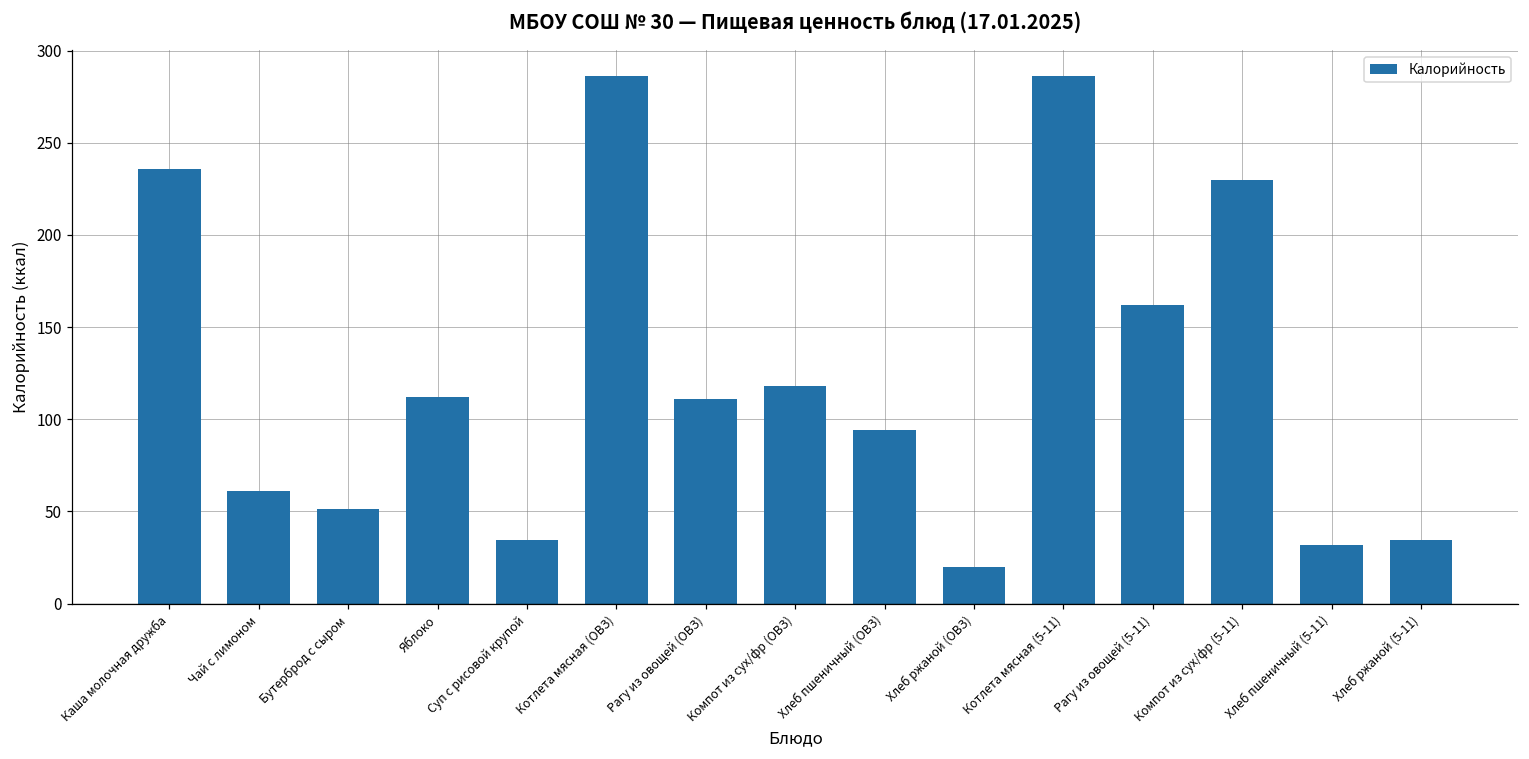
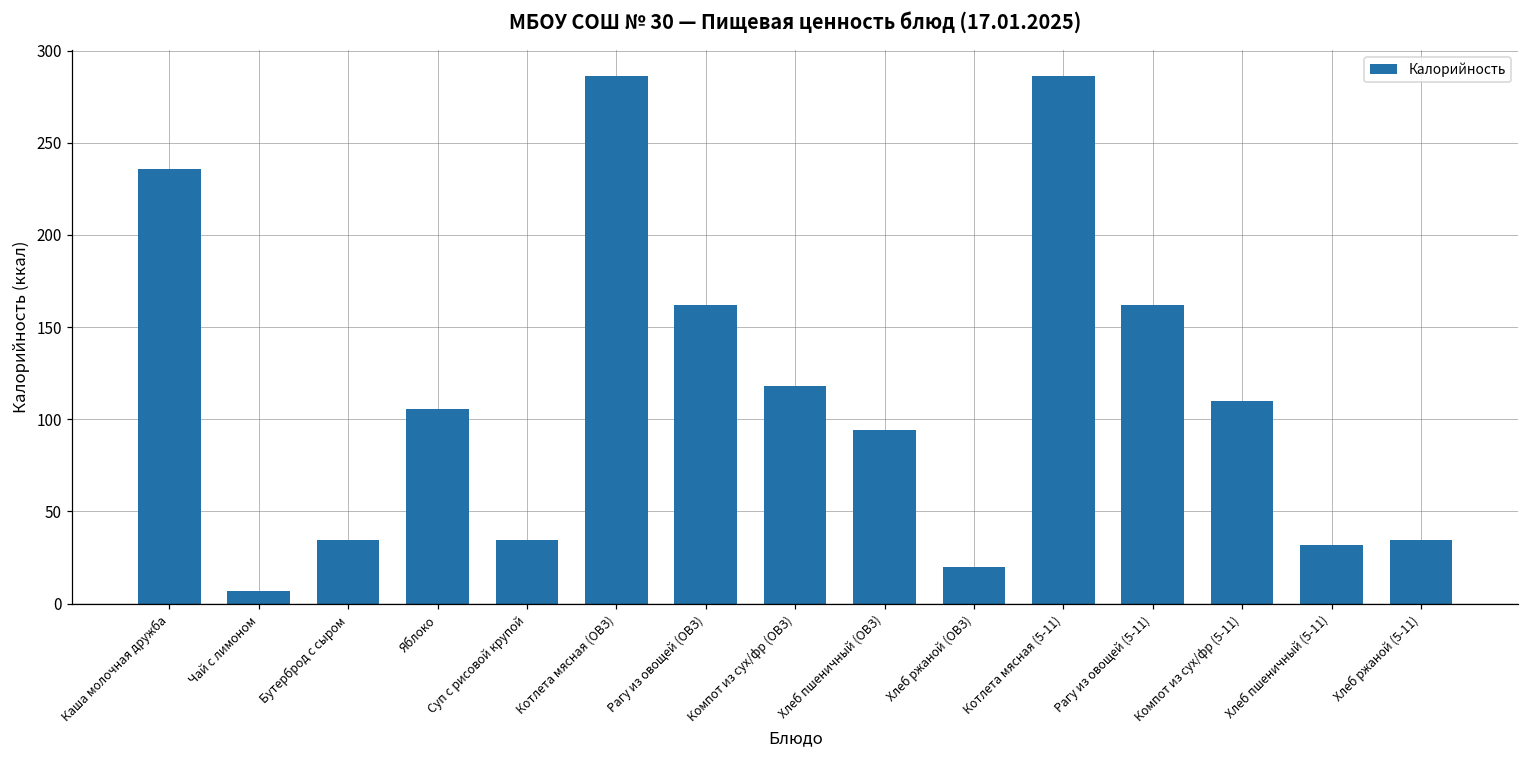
  {
    "Каша молочная дружба": 236,
-   "Чай с лимоном": 61,
-   "Бутерброд с сыром": 51,
-   "Яблоко": 112,
+   "Чай с лимоном": 7,
+   "Бутерброд с сыром": 35,
+   "Яблоко": 106,
    "Суп с рисовой крупой": 35,
    "Котлета мясная (ОВЗ)": 286,
-   "Рагу из овощей (ОВЗ)": 111,
+   "Рагу из овощей (ОВЗ)": 162,
    "Компот из сух/фр (ОВЗ)": 118,
    "Хлеб пшеничный (ОВЗ)": 94,
    "Хлеб ржаной (ОВЗ)": 20,
    "Котлета мясная (5-11)": 286,
    "Рагу из овощей (5-11)": 162,
-   "Компот из сух/фр (5-11)": 230,
+   "Компот из сух/фр (5-11)": 110,
    "Хлеб пшеничный (5-11)": 32,
    "Хлеб ржаной (5-11)": 35
  }
